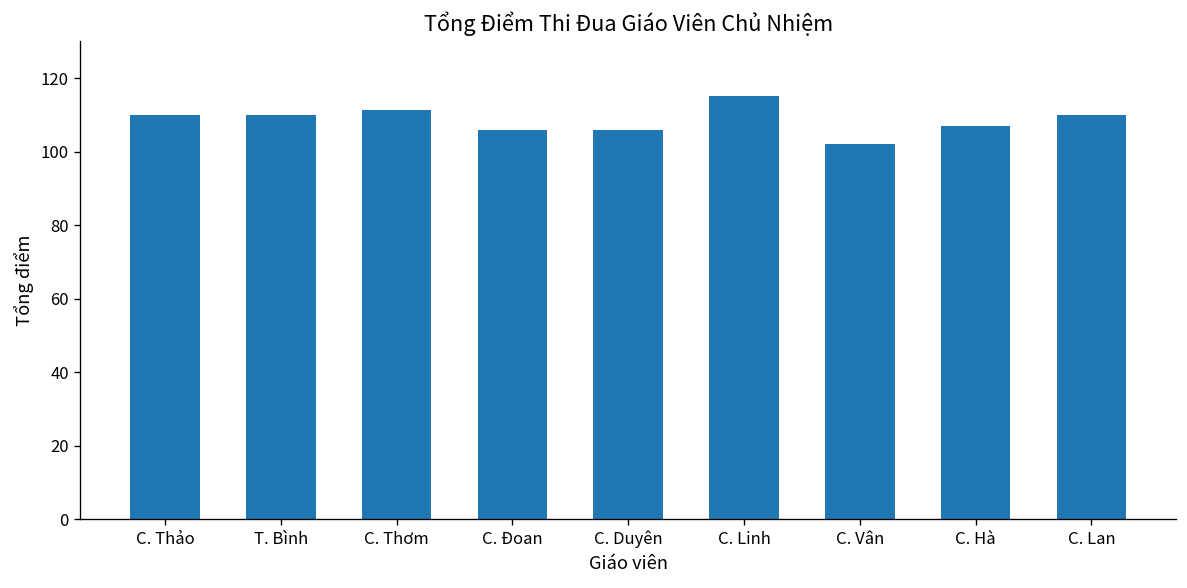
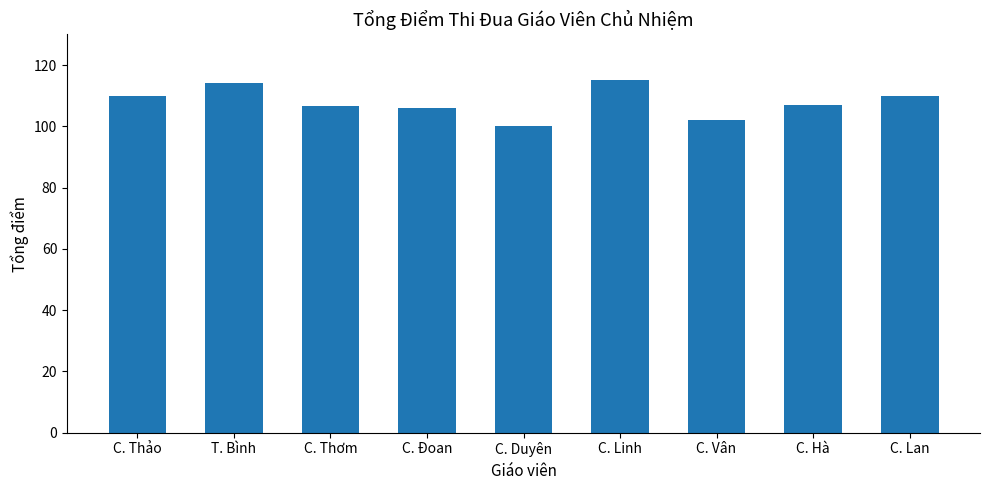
  {
    "C. Thảo": 110,
-   "T. Bình": 110,
-   "C. Thơm": 111,
+   "T. Bình": 114,
+   "C. Thơm": 107,
    "C. Đoan": 106,
-   "C. Duyên": 106,
+   "C. Duyên": 100,
    "C. Linh": 115,
    "C. Vân": 102,
    "C. Hà": 107,
    "C. Lan": 110
  }
